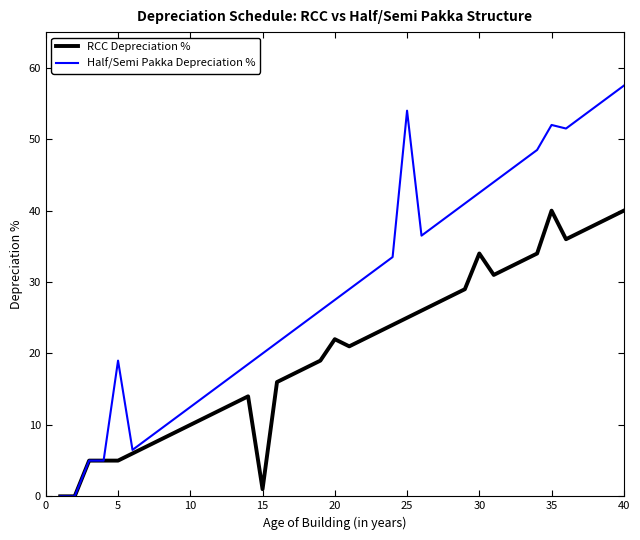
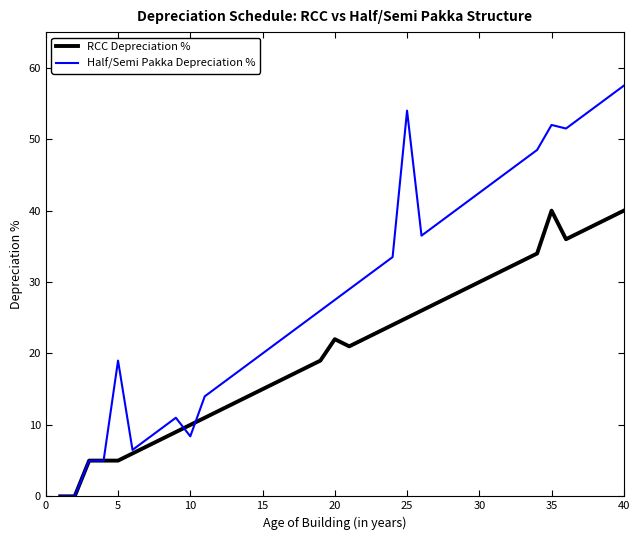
  {
    "RCC Depreciation %": {
      "5": 5,
      "10": 10,
-     "15": 1,
+     "15": 15,
      "20": 22,
      "25": 25,
-     "30": 34,
+     "30": 30,
      "35": 40,
      "40": 40
    },
    "Half/Semi Pakka Depreciation %": {
      "5": 19,
-     "10": 13,
+     "10": 8,
      "15": 20,
      "20": 28,
      "25": 54,
      "30": 43,
      "35": 52,
      "40": 58
    }
  }
